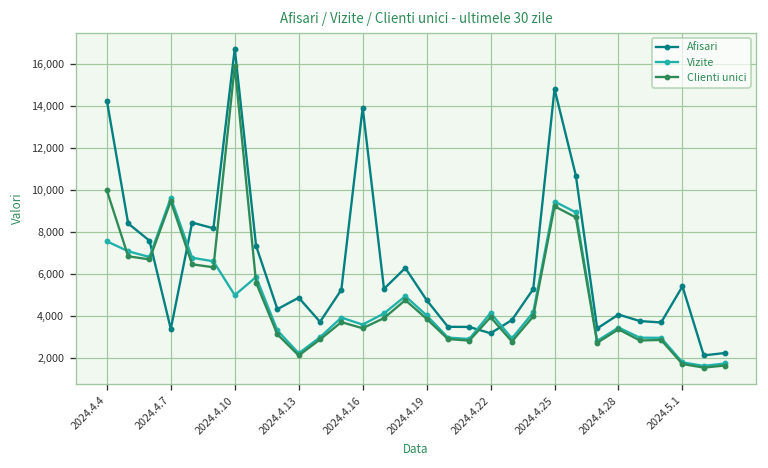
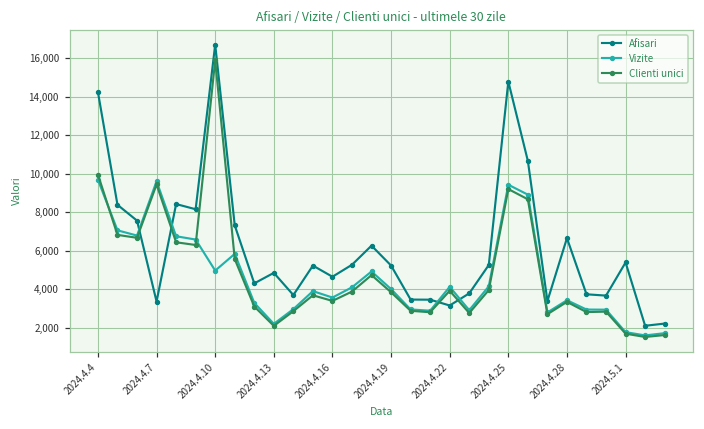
  {
    "Afisari": {
      "2024.4.4": "14,200",
      "2024.4.7": "3,400",
      "2024.4.10": "16,700",
      "2024.4.13": "4,800",
-     "2024.4.16": "13,900",
-     "2024.4.19": "4,700",
+     "2024.4.16": "4,600",
+     "2024.4.19": "5,200",
      "2024.4.22": "3,200",
      "2024.4.25": "14,800",
-     "2024.4.28": "4,000",
+     "2024.4.28": "6,700",
      "2024.5.1": "5,400"
    },
    "Vizite": {
-     "2024.4.4": "7,500",
+     "2024.4.4": "9,700",
      "2024.4.7": "9,600",
      "2024.4.10": "5,000",
      "2024.4.16": "3,600",
      "2024.4.19": "4,000",
      "2024.4.22": "4,100",
      "2024.4.25": "9,400"
    },
    "Clienti unici": {
      "2024.4.4": "10,000",
      "2024.4.7": "9,400",
      "2024.4.10": "15,900",
      "2024.4.16": "3,400",
      "2024.4.19": "3,800",
      "2024.4.22": "3,900",
      "2024.4.25": "9,200"
    }
  }
